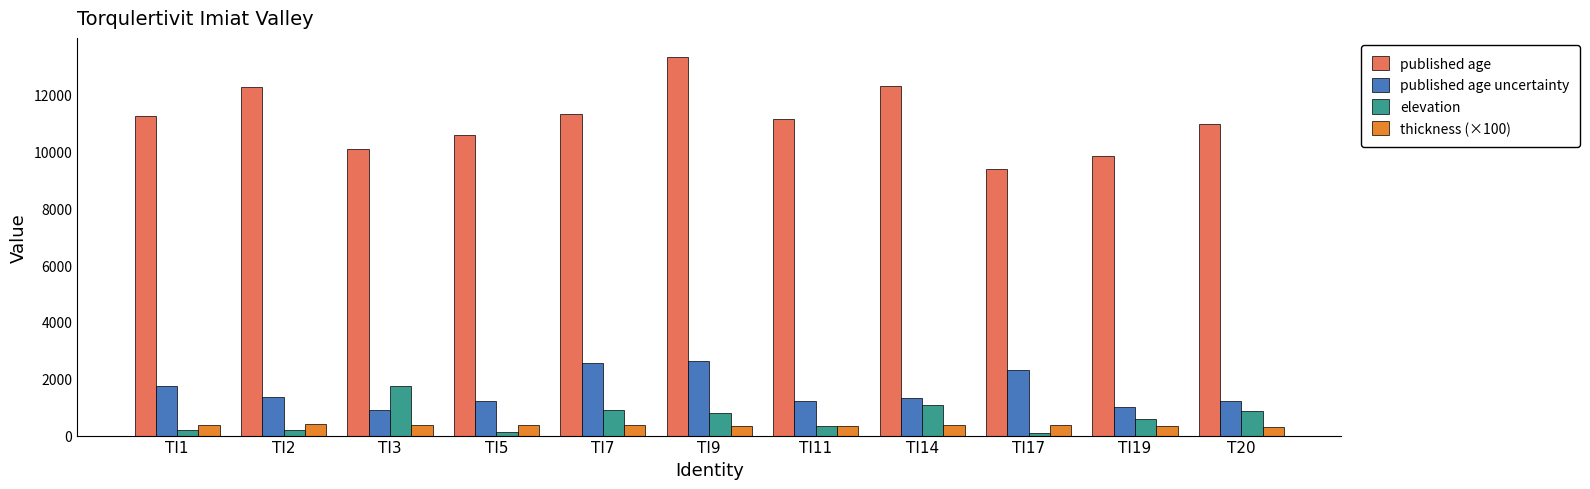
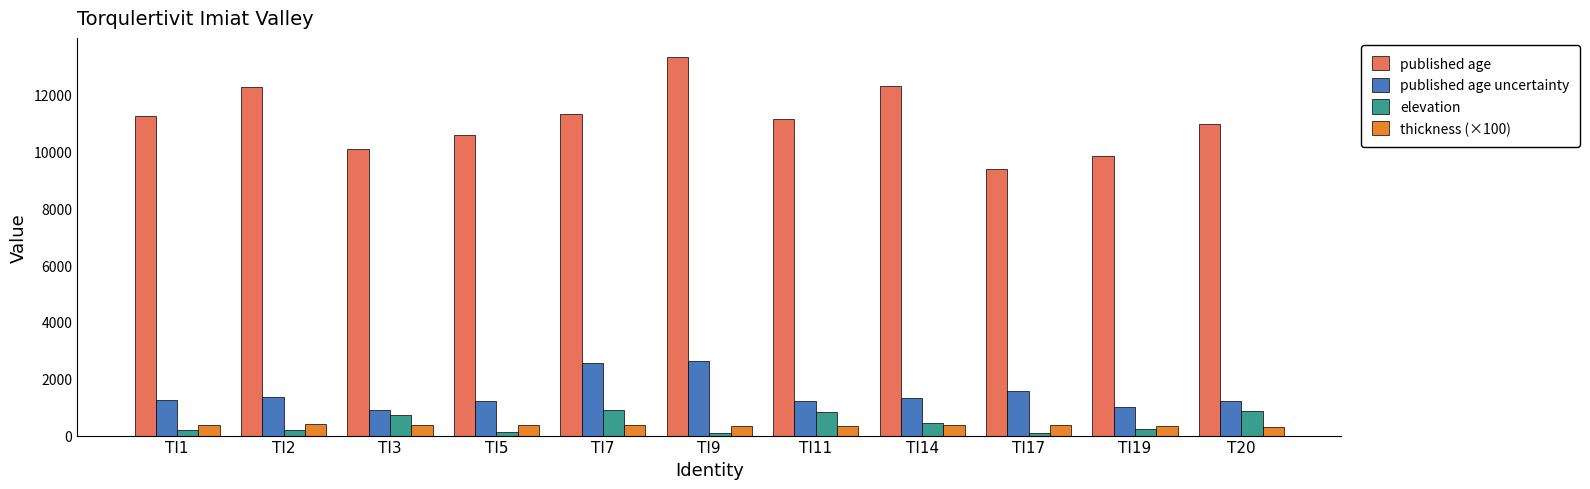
  {
    "published age uncertainty": {
-     "TI1": 1700,
+     "TI1": 1300,
      "TI2": 1400,
      "TI3": 900,
      "TI5": 1200,
      "TI7": 2600,
      "TI9": 2600,
      "TI11": 1200,
      "TI14": 1300,
-     "TI17": 2300,
+     "TI17": 1600,
      "TI19": 1000,
      "T20": 1200
    },
    "elevation": {
      "TI1": 200,
      "TI2": 200,
-     "TI3": 1700,
+     "TI3": 700,
      "TI5": 100,
      "TI7": 900,
-     "TI9": 800,
-     "TI11": 300,
-     "TI14": 1100,
-     "TI19": 600,
+     "TI9": 100,
+     "TI11": 800,
+     "TI14": 400,
+     "TI19": 200,
      "T20": 900
    }
  }
